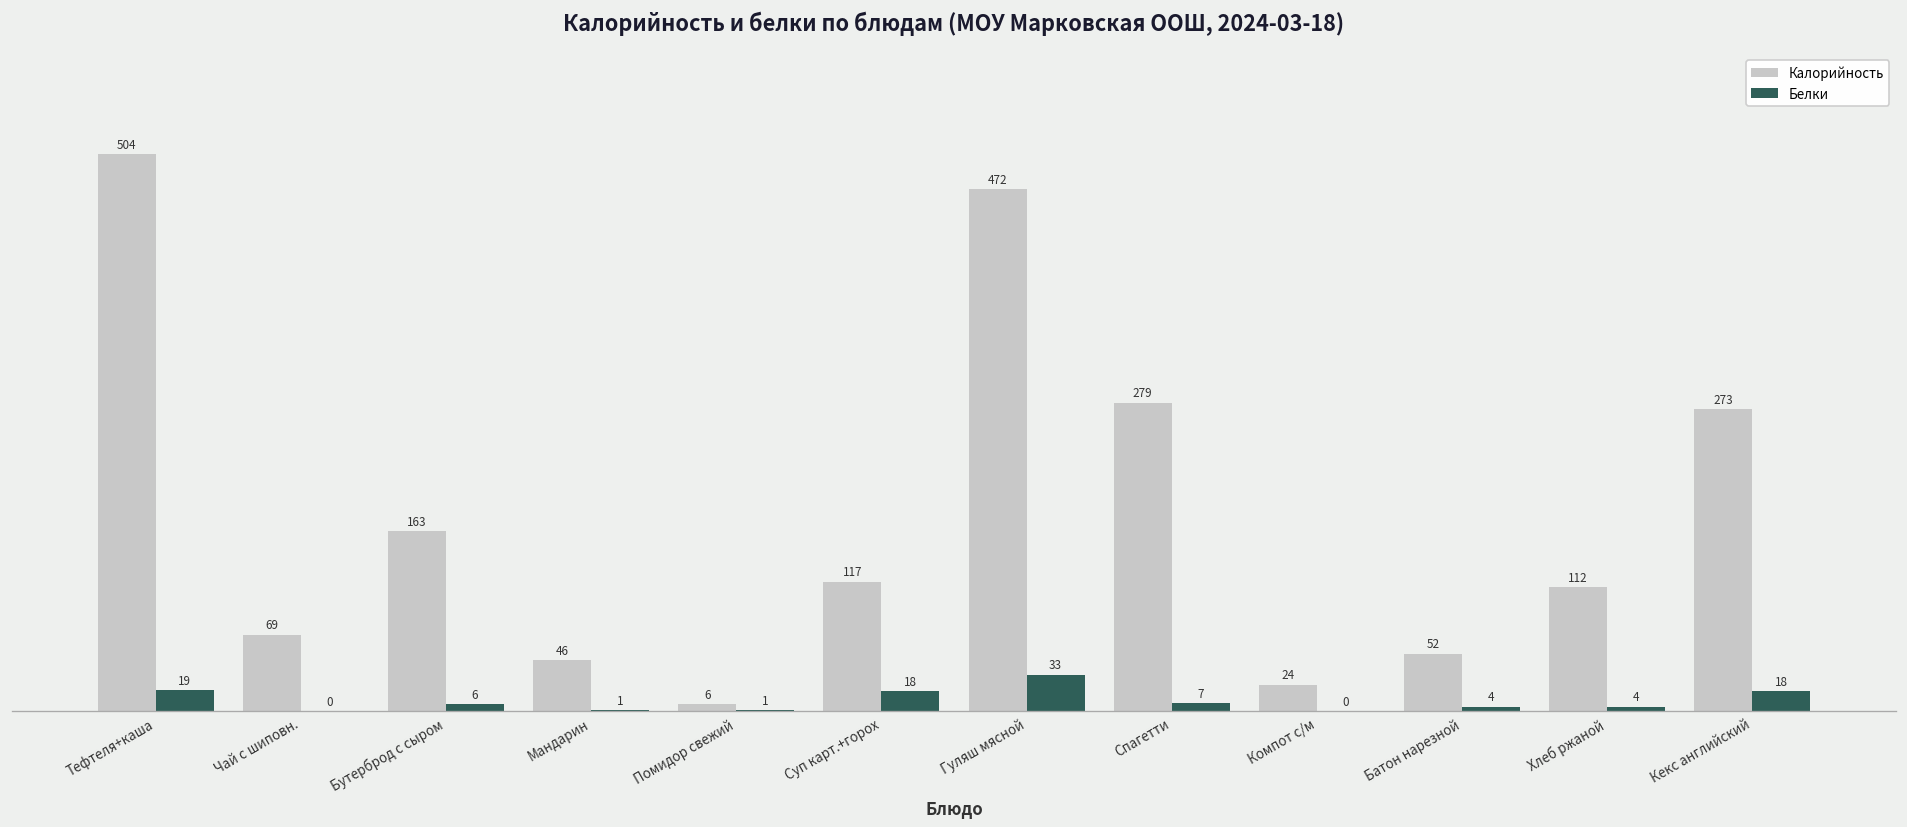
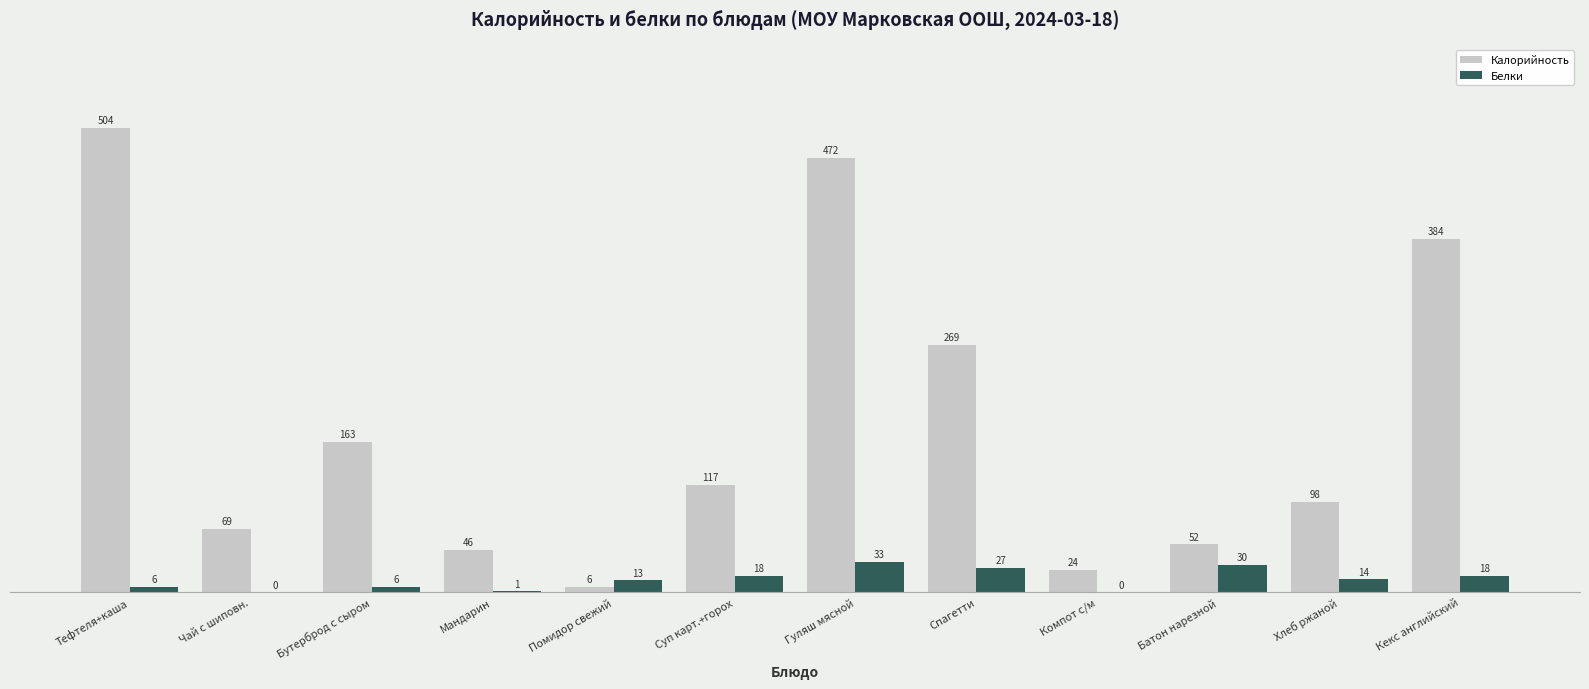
  {
    "Калорийность": {
      "Тефтеля+каша": 504,
      "Чай с шиповн.": 69,
      "Бутерброд с сыром": 163,
      "Мандарин": 46,
      "Помидор свежий": 6,
      "Суп карт.+горох": 117,
      "Гуляш мясной": 472,
-     "Спагетти": 279,
+     "Спагетти": 269,
      "Компот с/м": 24,
      "Батон нарезной": 52,
-     "Хлеб ржаной": 112,
-     "Кекс английский": 273
+     "Хлеб ржаной": 98,
+     "Кекс английский": 384
    },
    "Белки": {
-     "Тефтеля+каша": 19,
+     "Тефтеля+каша": 6,
      "Чай с шиповн.": 0,
      "Бутерброд с сыром": 6,
      "Мандарин": 1,
-     "Помидор свежий": 1,
+     "Помидор свежий": 13,
      "Суп карт.+горох": 18,
      "Гуляш мясной": 33,
-     "Спагетти": 7,
+     "Спагетти": 27,
      "Компот с/м": 0,
-     "Батон нарезной": 4,
-     "Хлеб ржаной": 4,
+     "Батон нарезной": 30,
+     "Хлеб ржаной": 14,
      "Кекс английский": 18
    }
  }
